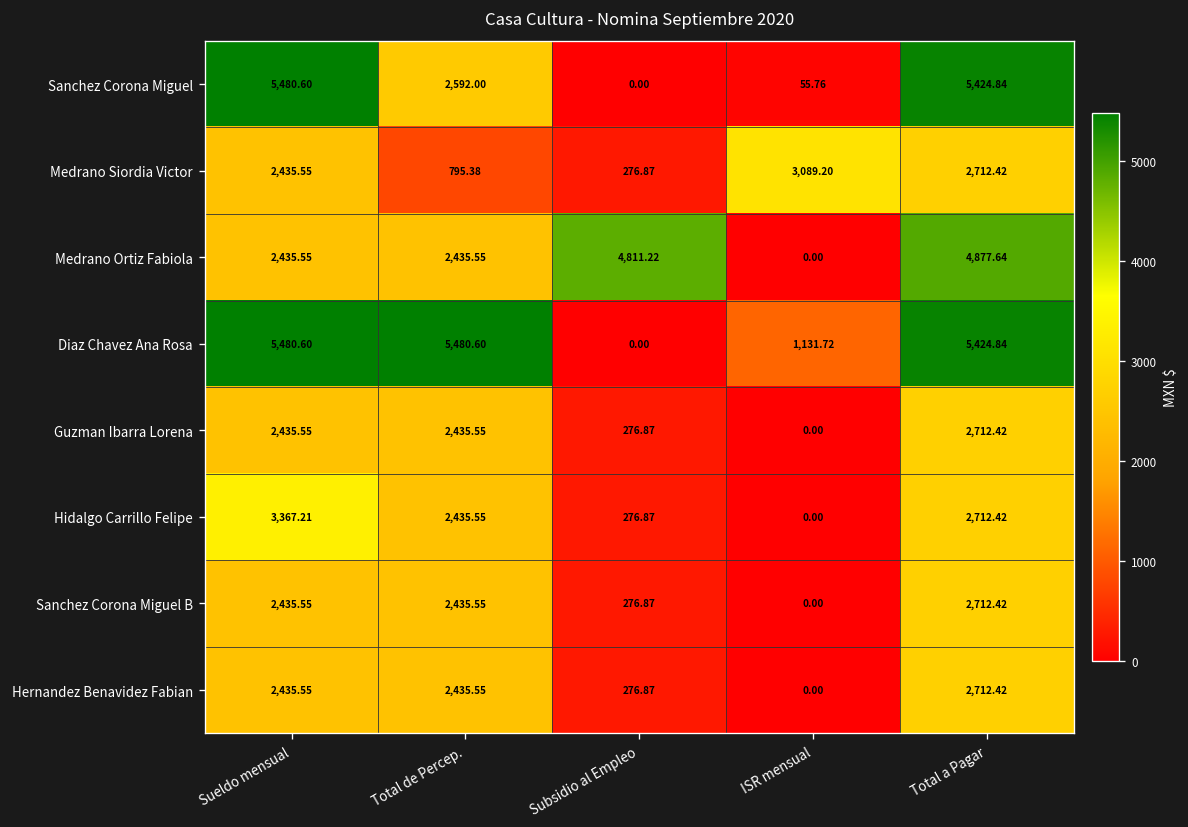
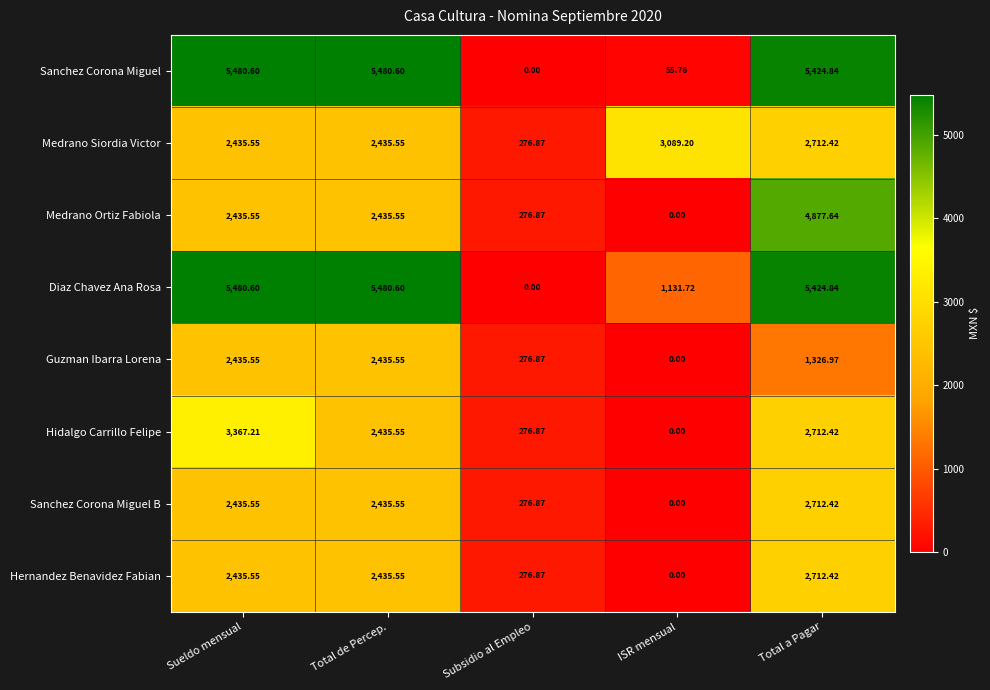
  {
    "Sanchez Corona Miguel": {
      "Sueldo mensual": "5,480.60",
-     "Total de Percep.": "2,592.00",
+     "Total de Percep.": "5,480.60",
      "Subsidio al Empleo": "0.00",
      "ISR mensual": "55.76",
      "Total a Pagar": "5,424.84"
    },
    "Medrano Siordia Victor": {
      "Sueldo mensual": "2,435.55",
-     "Total de Percep.": "795.38",
+     "Total de Percep.": "2,435.55",
      "Subsidio al Empleo": "276.87",
      "ISR mensual": "3,089.20",
      "Total a Pagar": "2,712.42"
    },
    "Medrano Ortiz Fabiola": {
      "Sueldo mensual": "2,435.55",
      "Total de Percep.": "2,435.55",
-     "Subsidio al Empleo": "4,811.22",
+     "Subsidio al Empleo": "276.87",
      "ISR mensual": "0.00",
      "Total a Pagar": "4,877.64"
    },
    "Diaz Chavez Ana Rosa": {
      "Sueldo mensual": "5,480.60",
      "Total de Percep.": "5,480.60",
      "Subsidio al Empleo": "0.00",
      "ISR mensual": "1,131.72",
      "Total a Pagar": "5,424.84"
    },
    "Guzman Ibarra Lorena": {
      "Sueldo mensual": "2,435.55",
      "Total de Percep.": "2,435.55",
      "Subsidio al Empleo": "276.87",
      "ISR mensual": "0.00",
-     "Total a Pagar": "2,712.42"
+     "Total a Pagar": "1,326.97"
    },
    "Hidalgo Carrillo Felipe": {
      "Sueldo mensual": "3,367.21",
      "Total de Percep.": "2,435.55",
      "Subsidio al Empleo": "276.87",
      "ISR mensual": "0.00",
      "Total a Pagar": "2,712.42"
    },
    "Sanchez Corona Miguel B": {
      "Sueldo mensual": "2,435.55",
      "Total de Percep.": "2,435.55",
      "Subsidio al Empleo": "276.87",
      "ISR mensual": "0.00",
      "Total a Pagar": "2,712.42"
    },
    "Hernandez Benavidez Fabian": {
      "Sueldo mensual": "2,435.55",
      "Total de Percep.": "2,435.55",
      "Subsidio al Empleo": "276.87",
      "ISR mensual": "0.00",
      "Total a Pagar": "2,712.42"
    }
  }
